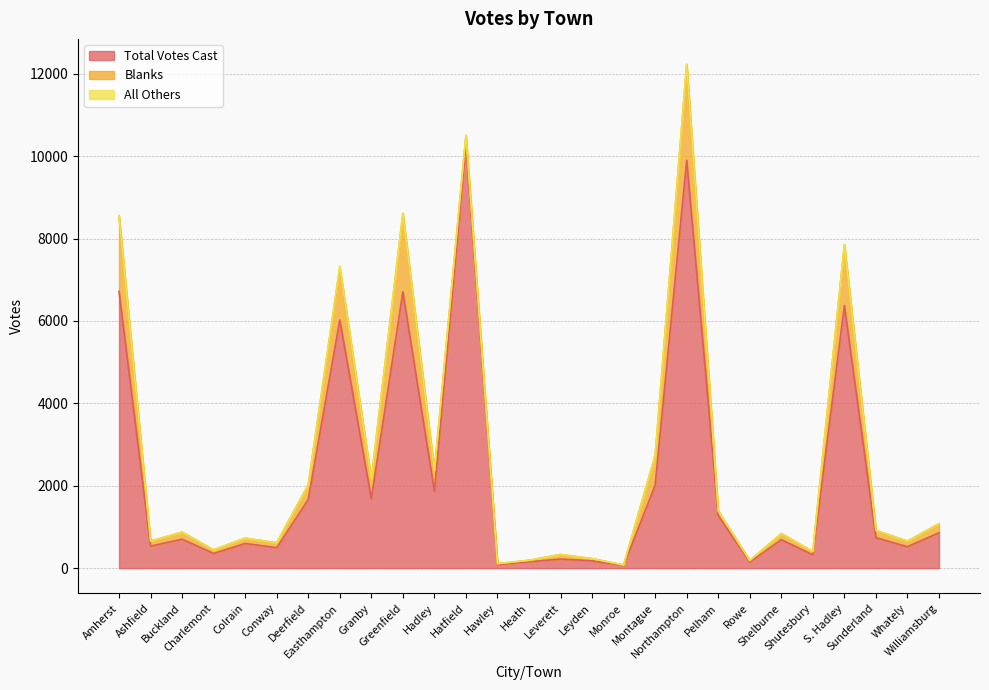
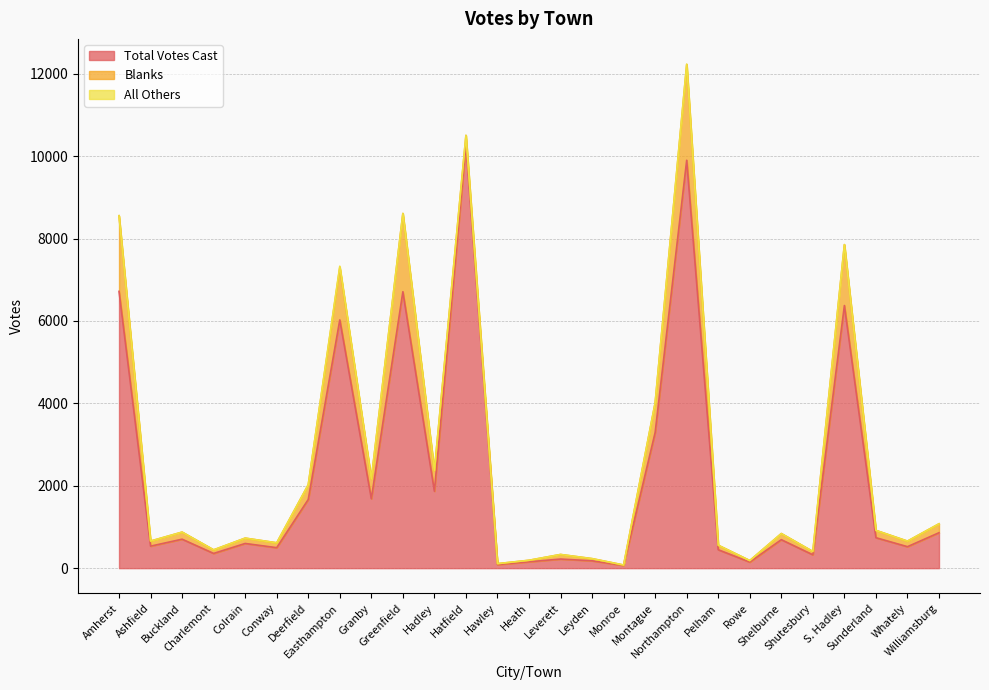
  {
    "Total Votes Cast": {
      "Amherst": 6700,
      "Ashfield": 500,
      "Buckland": 700,
      "Charlemont": 400,
      "Colrain": 600,
      "Conway": 500,
      "Deerfield": 1700,
      "Easthampton": 6000,
      "Granby": 1700,
      "Greenfield": 6700,
      "Hadley": 1900,
      "Hatfield": 10300,
      "Leverett": 200,
-     "Montague": 2000,
+     "Montague": 3300,
      "Northampton": 9900,
-     "Pelham": 1300,
+     "Pelham": 400,
      "Shelburne": 700,
      "Shutesbury": 300,
      "S. Hadley": 6400,
      "Sunderland": 700,
      "Whately": 500,
      "Williamsburg": 900
    }
  }
